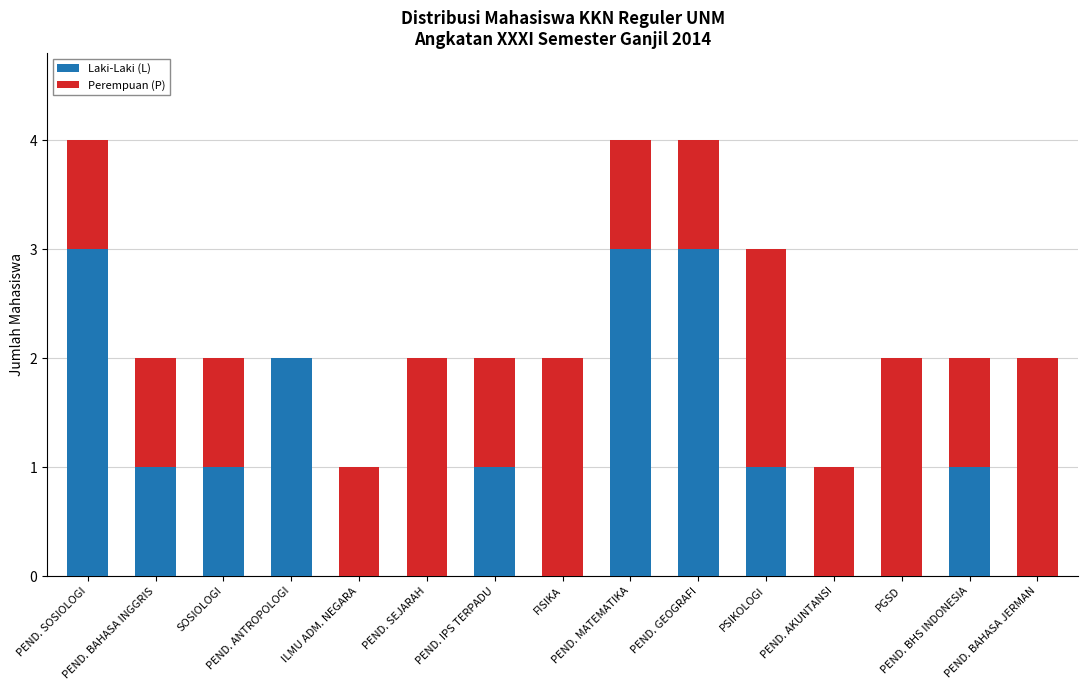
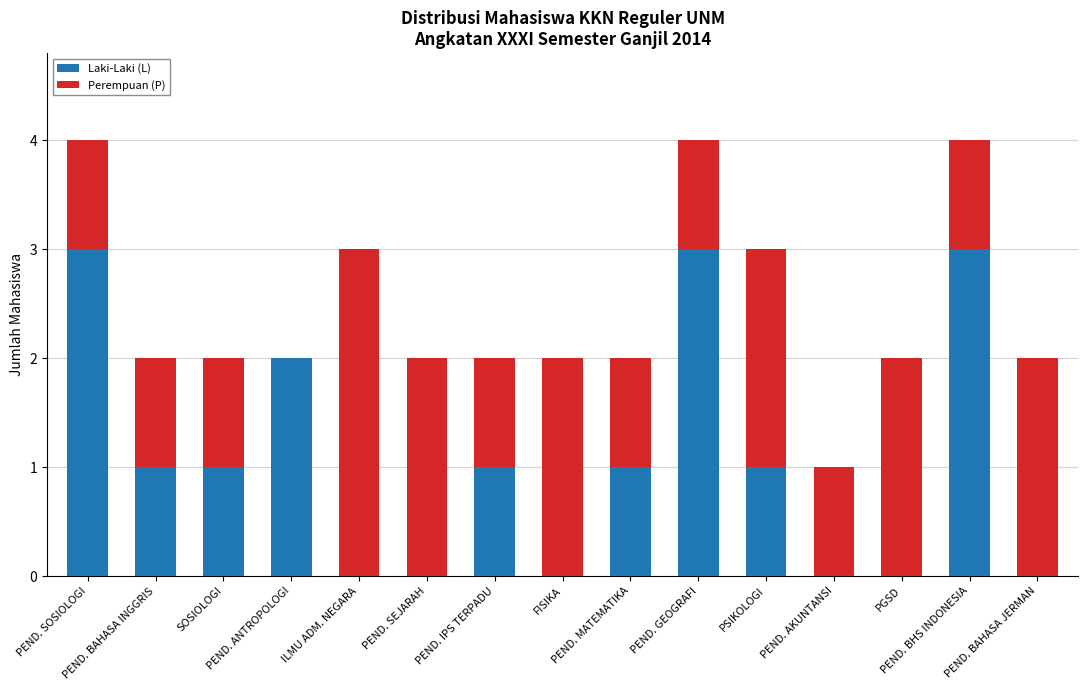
  {
    "Laki-Laki (L)": {
      "PEND. SOSIOLOGI": 3,
      "PEND. BAHASA INGGRIS": 1,
      "SOSIOLOGI": 1,
      "PEND. ANTROPOLOGI": 2,
      "ILMU ADM. NEGARA": 0,
      "PEND. SEJARAH": 0,
      "PEND. IPS TERPADU": 1,
      "FISIKA": 0,
-     "PEND. MATEMATIKA": 3,
+     "PEND. MATEMATIKA": 1,
      "PEND. GEOGRAFI": 3,
      "PSIKOLOGI": 1,
      "PEND. AKUNTANSI": 0,
      "PGSD": 0,
-     "PEND. BHS INDONESIA": 1,
+     "PEND. BHS INDONESIA": 3,
      "PEND. BAHASA JERMAN": 0
    },
    "Perempuan (P)": {
      "PEND. SOSIOLOGI": 1,
      "PEND. BAHASA INGGRIS": 1,
      "SOSIOLOGI": 1,
      "PEND. ANTROPOLOGI": 0,
-     "ILMU ADM. NEGARA": 1,
+     "ILMU ADM. NEGARA": 3,
      "PEND. SEJARAH": 2,
      "PEND. IPS TERPADU": 1,
      "FISIKA": 2,
      "PEND. MATEMATIKA": 1,
      "PEND. GEOGRAFI": 1,
      "PSIKOLOGI": 2,
      "PEND. AKUNTANSI": 1,
      "PGSD": 2,
      "PEND. BHS INDONESIA": 1,
      "PEND. BAHASA JERMAN": 2
    }
  }
